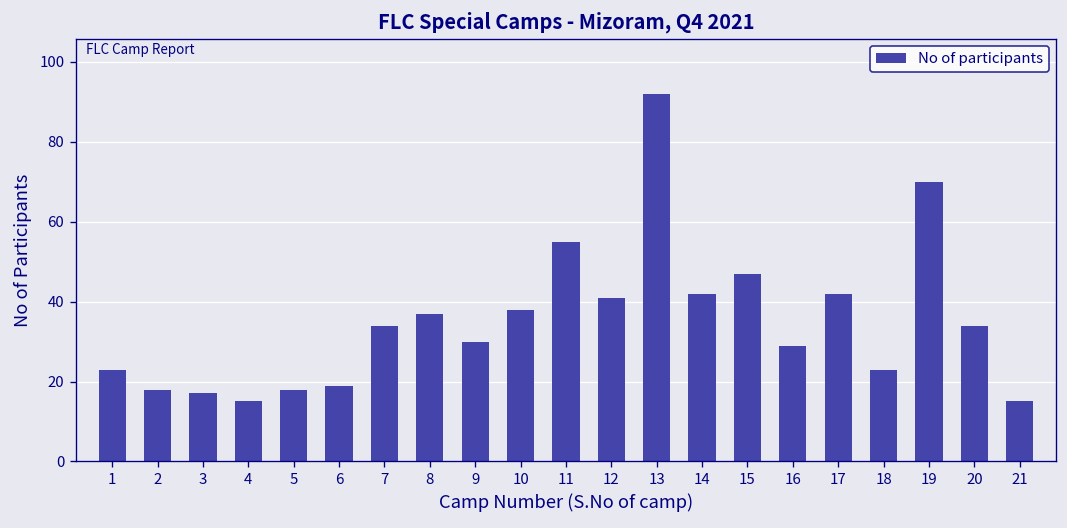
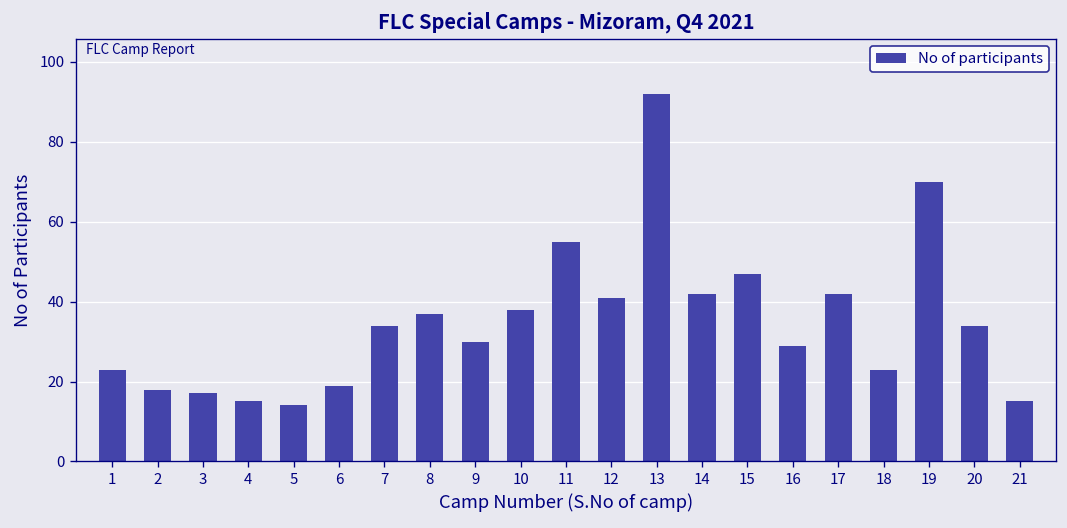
  {
    "1": 23,
    "2": 18,
    "3": 17,
    "4": 15,
-   "5": 18,
+   "5": 14,
    "6": 19,
    "7": 34,
    "8": 37,
    "9": 30,
    "10": 38,
    "11": 55,
    "12": 41,
    "13": 92,
    "14": 42,
    "15": 47,
    "16": 29,
    "17": 42,
    "18": 23,
    "19": 70,
    "20": 34,
    "21": 15
  }
